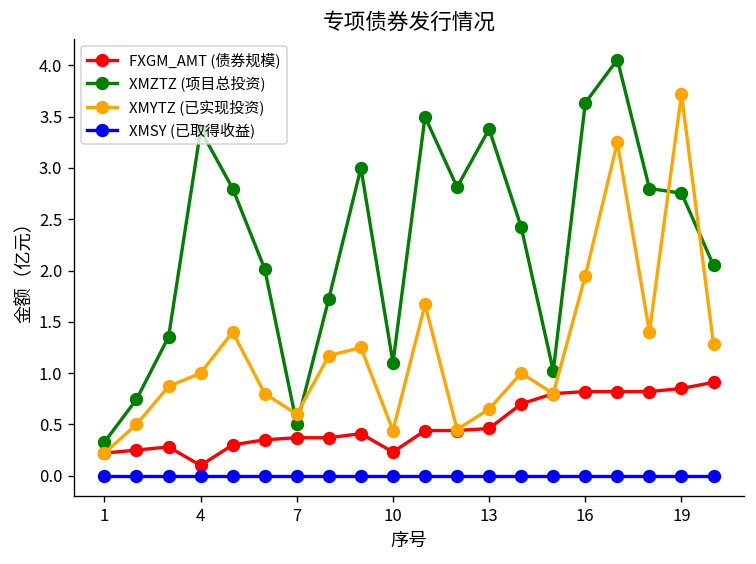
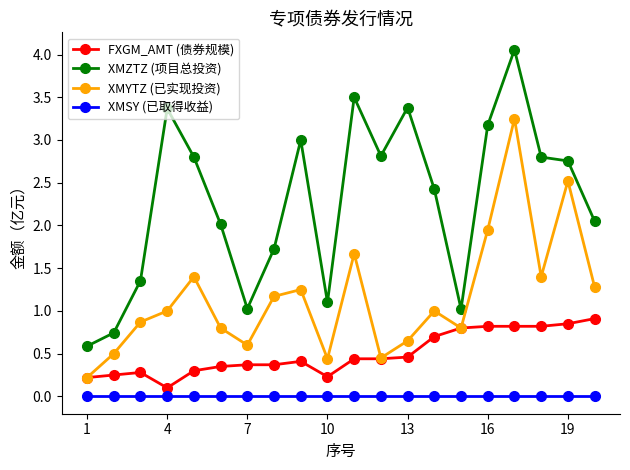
  {
    "FXGM_AMT (债券规模)": {
      "4": 0.1,
      "7": 0.4,
      "10": 0.2,
      "13": 0.5,
      "16": 0.8,
      "19": 0.9
    },
    "XMZTZ (项目总投资)": {
-     "1": 0.3,
-     "7": 0.5,
+     "1": 0.6,
+     "7": 1.0,
      "10": 1.1,
      "13": 3.4,
-     "16": 3.6,
+     "16": 3.2,
      "19": 2.8
    },
    "XMYTZ (已实现投资)": {
      "4": 1.0,
      "7": 0.6,
      "10": 0.4,
      "13": 0.7,
      "16": 2.0,
-     "19": 3.7
+     "19": 2.5
    },
    "XMSY (已取得收益)": {
      "1": 0.0,
      "4": 0.0,
      "7": 0.0,
      "10": 0.0,
      "13": 0.0,
      "16": 0.0,
      "19": 0.0
    }
  }
